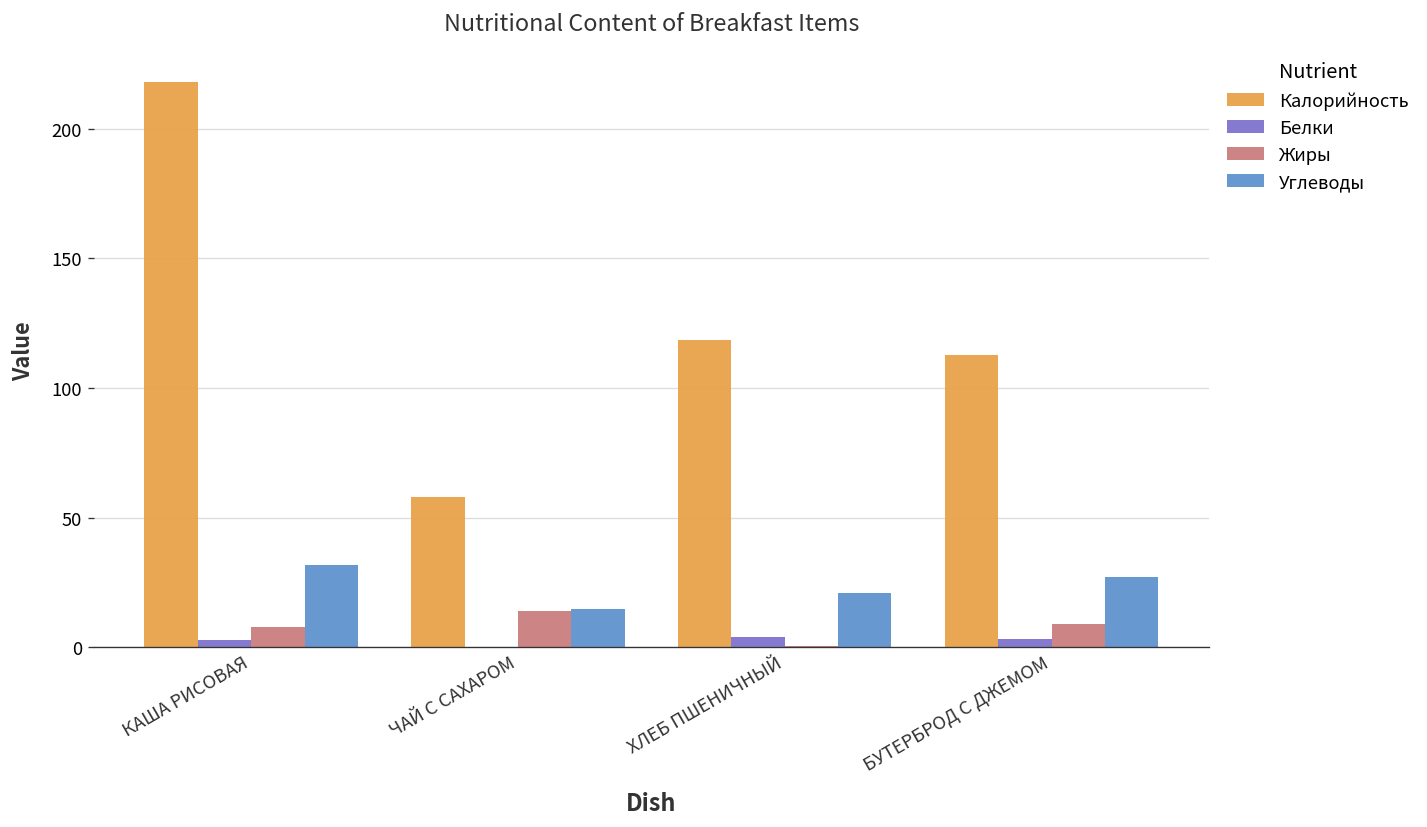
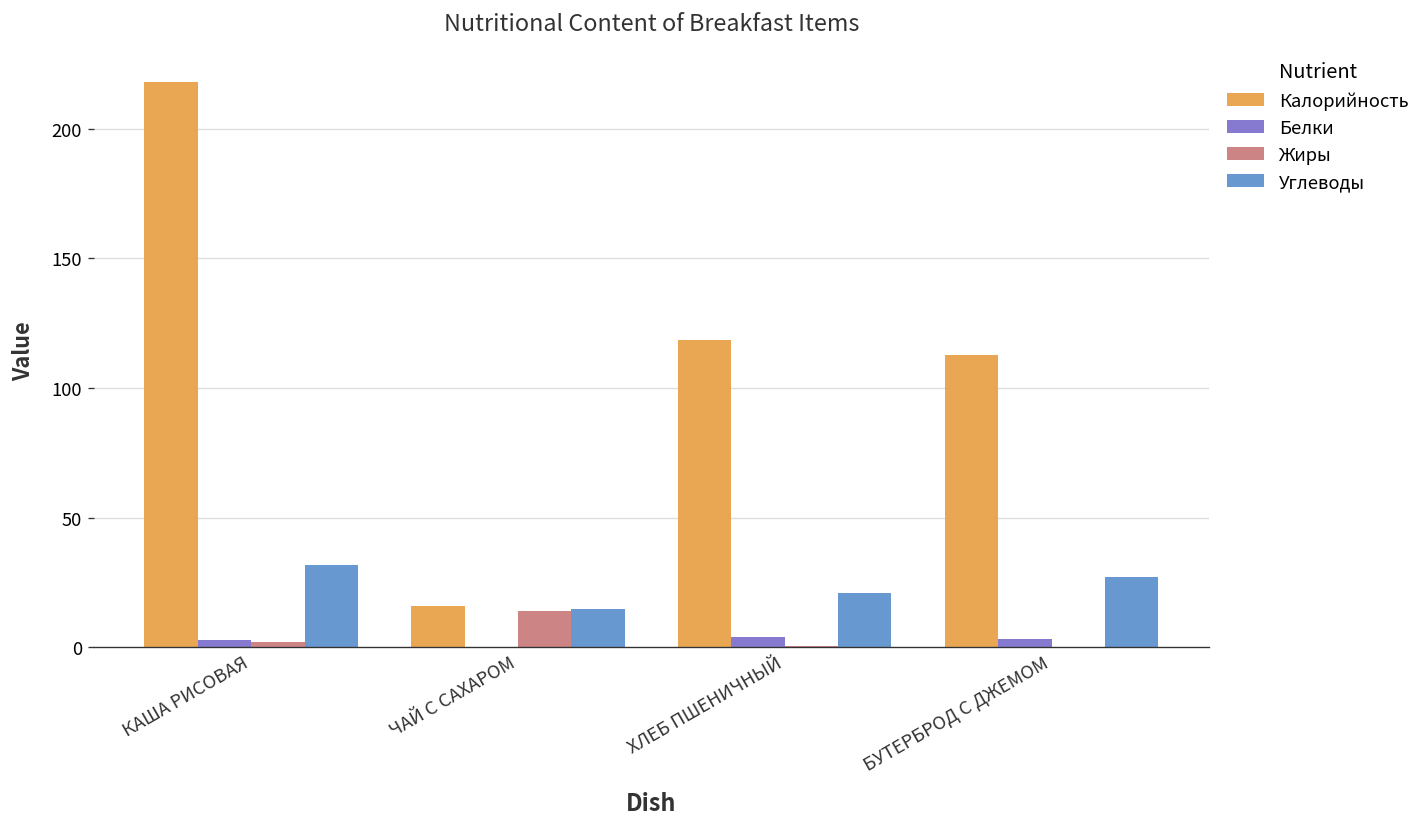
  {
    "Калорийность": {
      "КАША РИСОВАЯ": 218,
-     "ЧАЙ С САХАРОМ": 58,
+     "ЧАЙ С САХАРОМ": 16,
      "ХЛЕБ ПШЕНИЧНЫЙ": 118,
      "БУТЕРБРОД С ДЖЕМОМ": 113
    },
    "Жиры": {
-     "КАША РИСОВАЯ": 8,
+     "КАША РИСОВАЯ": 2,
      "ЧАЙ С САХАРОМ": 14,
-     "БУТЕРБРОД С ДЖЕМОМ": 9
+     "БУТЕРБРОД С ДЖЕМОМ": 0
    }
  }
